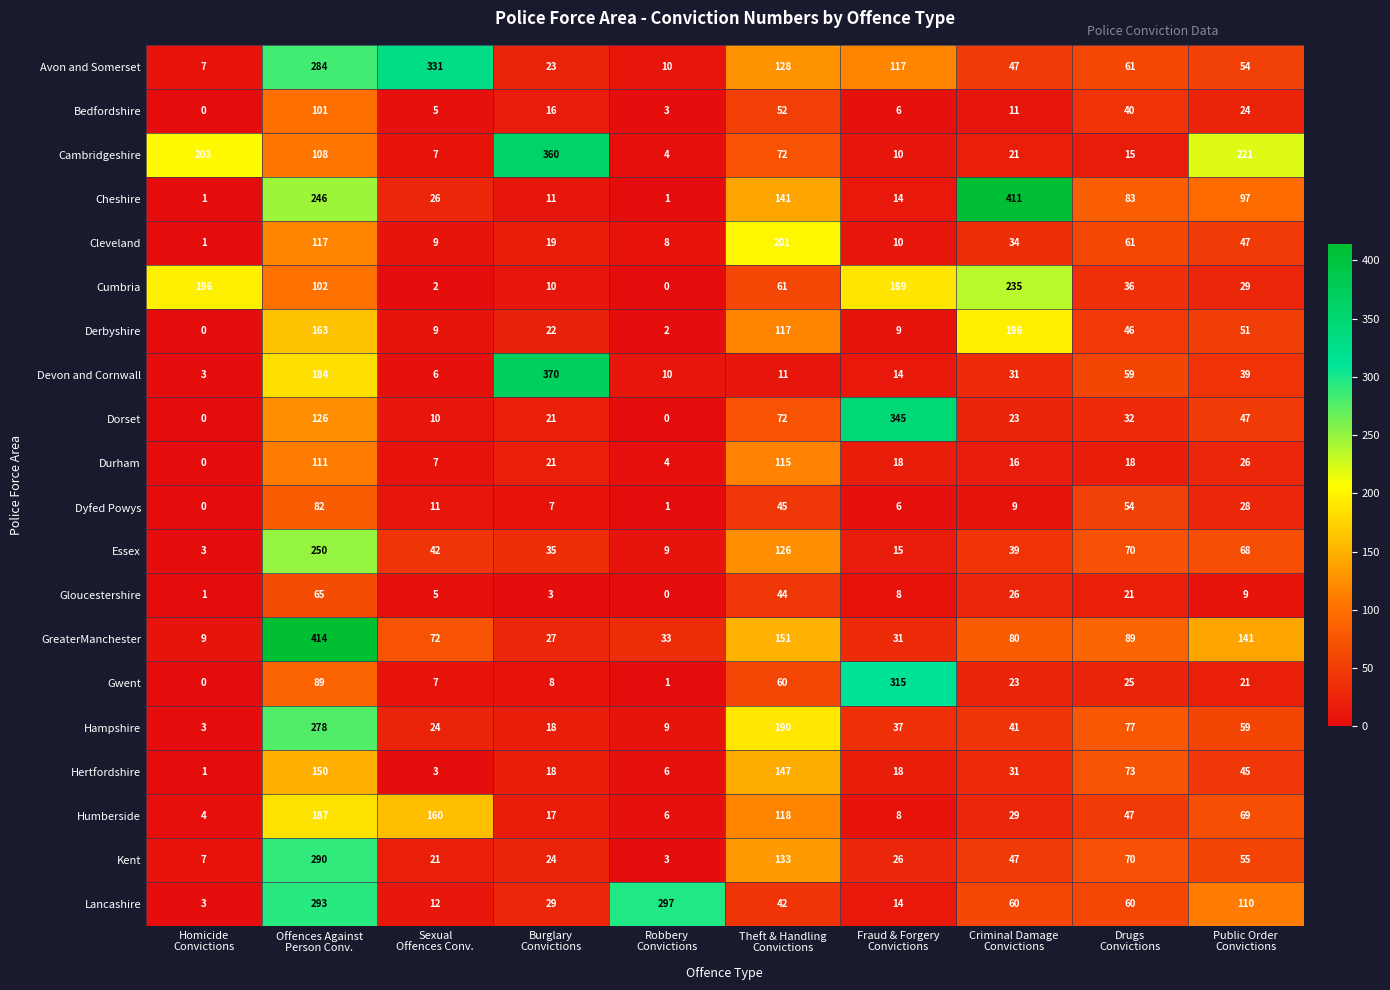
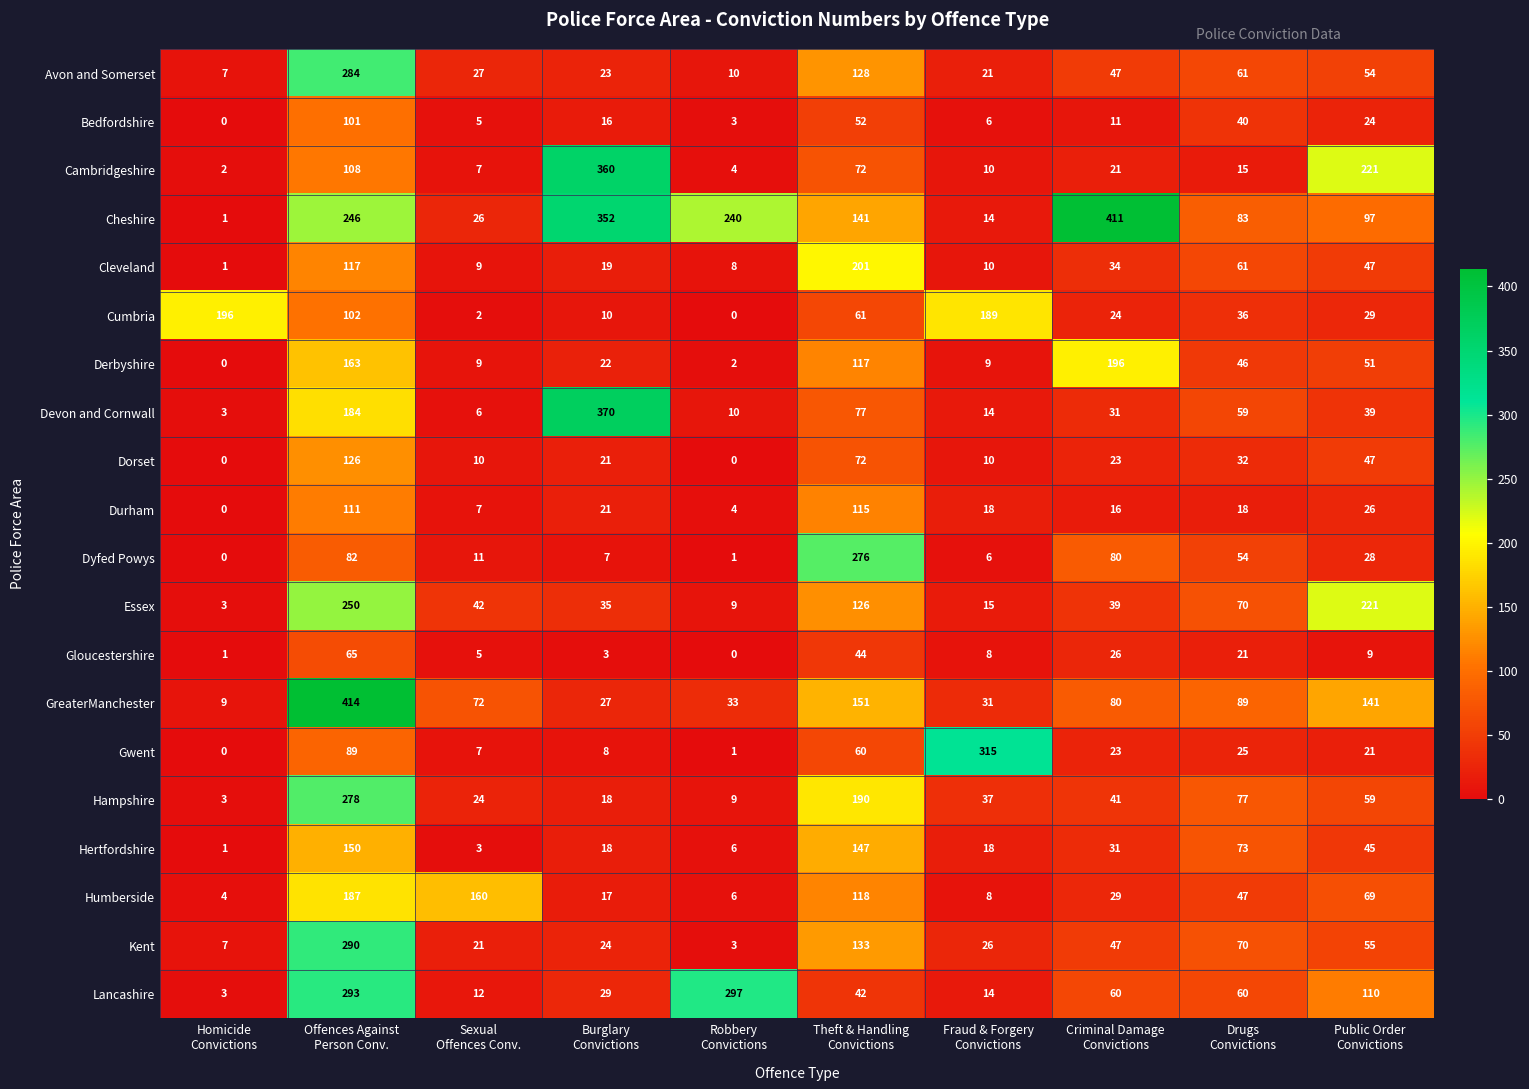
  {
    "Avon and Somerset": {
      "Homicide Convictions": 7,
      "Offences Against Person Conv.": 284,
-     "Sexual Offences Conv.": 331,
+     "Sexual Offences Conv.": 27,
      "Burglary Convictions": 23,
      "Robbery Convictions": 10,
      "Theft & Handling Convictions": 128,
-     "Fraud & Forgery Convictions": 117,
+     "Fraud & Forgery Convictions": 21,
      "Criminal Damage Convictions": 47,
      "Drugs Convictions": 61,
      "Public Order Convictions": 54
    },
    "Bedfordshire": {
      "Homicide Convictions": 0,
      "Offences Against Person Conv.": 101,
      "Sexual Offences Conv.": 5,
      "Burglary Convictions": 16,
      "Robbery Convictions": 3,
      "Theft & Handling Convictions": 52,
      "Fraud & Forgery Convictions": 6,
      "Criminal Damage Convictions": 11,
      "Drugs Convictions": 40,
      "Public Order Convictions": 24
    },
    "Cambridgeshire": {
-     "Homicide Convictions": 203,
+     "Homicide Convictions": 2,
      "Offences Against Person Conv.": 108,
      "Sexual Offences Conv.": 7,
      "Burglary Convictions": 360,
      "Robbery Convictions": 4,
      "Theft & Handling Convictions": 72,
      "Fraud & Forgery Convictions": 10,
      "Criminal Damage Convictions": 21,
      "Drugs Convictions": 15,
      "Public Order Convictions": 221
    },
    "Cheshire": {
      "Homicide Convictions": 1,
      "Offences Against Person Conv.": 246,
      "Sexual Offences Conv.": 26,
-     "Burglary Convictions": 11,
-     "Robbery Convictions": 1,
+     "Burglary Convictions": 352,
+     "Robbery Convictions": 240,
      "Theft & Handling Convictions": 141,
      "Fraud & Forgery Convictions": 14,
      "Criminal Damage Convictions": 411,
      "Drugs Convictions": 83,
      "Public Order Convictions": 97
    },
    "Cleveland": {
      "Homicide Convictions": 1,
      "Offences Against Person Conv.": 117,
      "Sexual Offences Conv.": 9,
      "Burglary Convictions": 19,
      "Robbery Convictions": 8,
      "Theft & Handling Convictions": 201,
      "Fraud & Forgery Convictions": 10,
      "Criminal Damage Convictions": 34,
      "Drugs Convictions": 61,
      "Public Order Convictions": 47
    },
    "Cumbria": {
      "Homicide Convictions": 196,
      "Offences Against Person Conv.": 102,
      "Sexual Offences Conv.": 2,
      "Burglary Convictions": 10,
      "Robbery Convictions": 0,
      "Theft & Handling Convictions": 61,
      "Fraud & Forgery Convictions": 189,
-     "Criminal Damage Convictions": 235,
+     "Criminal Damage Convictions": 24,
      "Drugs Convictions": 36,
      "Public Order Convictions": 29
    },
    "Derbyshire": {
      "Homicide Convictions": 0,
      "Offences Against Person Conv.": 163,
      "Sexual Offences Conv.": 9,
      "Burglary Convictions": 22,
      "Robbery Convictions": 2,
      "Theft & Handling Convictions": 117,
      "Fraud & Forgery Convictions": 9,
      "Criminal Damage Convictions": 196,
      "Drugs Convictions": 46,
      "Public Order Convictions": 51
    },
    "Devon and Cornwall": {
      "Homicide Convictions": 3,
      "Offences Against Person Conv.": 184,
      "Sexual Offences Conv.": 6,
      "Burglary Convictions": 370,
      "Robbery Convictions": 10,
-     "Theft & Handling Convictions": 11,
+     "Theft & Handling Convictions": 77,
      "Fraud & Forgery Convictions": 14,
      "Criminal Damage Convictions": 31,
      "Drugs Convictions": 59,
      "Public Order Convictions": 39
    },
    "Dorset": {
      "Homicide Convictions": 0,
      "Offences Against Person Conv.": 126,
      "Sexual Offences Conv.": 10,
      "Burglary Convictions": 21,
      "Robbery Convictions": 0,
      "Theft & Handling Convictions": 72,
-     "Fraud & Forgery Convictions": 345,
+     "Fraud & Forgery Convictions": 10,
      "Criminal Damage Convictions": 23,
      "Drugs Convictions": 32,
      "Public Order Convictions": 47
    },
    "Durham": {
      "Homicide Convictions": 0,
      "Offences Against Person Conv.": 111,
      "Sexual Offences Conv.": 7,
      "Burglary Convictions": 21,
      "Robbery Convictions": 4,
      "Theft & Handling Convictions": 115,
      "Fraud & Forgery Convictions": 18,
      "Criminal Damage Convictions": 16,
      "Drugs Convictions": 18,
      "Public Order Convictions": 26
    },
    "Dyfed Powys": {
      "Homicide Convictions": 0,
      "Offences Against Person Conv.": 82,
      "Sexual Offences Conv.": 11,
      "Burglary Convictions": 7,
      "Robbery Convictions": 1,
-     "Theft & Handling Convictions": 45,
+     "Theft & Handling Convictions": 276,
      "Fraud & Forgery Convictions": 6,
-     "Criminal Damage Convictions": 9,
+     "Criminal Damage Convictions": 80,
      "Drugs Convictions": 54,
      "Public Order Convictions": 28
    },
    "Essex": {
      "Homicide Convictions": 3,
      "Offences Against Person Conv.": 250,
      "Sexual Offences Conv.": 42,
      "Burglary Convictions": 35,
      "Robbery Convictions": 9,
      "Theft & Handling Convictions": 126,
      "Fraud & Forgery Convictions": 15,
      "Criminal Damage Convictions": 39,
      "Drugs Convictions": 70,
-     "Public Order Convictions": 68
+     "Public Order Convictions": 221
    },
    "Gloucestershire": {
      "Homicide Convictions": 1,
      "Offences Against Person Conv.": 65,
      "Sexual Offences Conv.": 5,
      "Burglary Convictions": 3,
      "Robbery Convictions": 0,
      "Theft & Handling Convictions": 44,
      "Fraud & Forgery Convictions": 8,
      "Criminal Damage Convictions": 26,
      "Drugs Convictions": 21,
      "Public Order Convictions": 9
    },
    "GreaterManchester": {
      "Homicide Convictions": 9,
      "Offences Against Person Conv.": 414,
      "Sexual Offences Conv.": 72,
      "Burglary Convictions": 27,
      "Robbery Convictions": 33,
      "Theft & Handling Convictions": 151,
      "Fraud & Forgery Convictions": 31,
      "Criminal Damage Convictions": 80,
      "Drugs Convictions": 89,
      "Public Order Convictions": 141
    },
    "Gwent": {
      "Homicide Convictions": 0,
      "Offences Against Person Conv.": 89,
      "Sexual Offences Conv.": 7,
      "Burglary Convictions": 8,
      "Robbery Convictions": 1,
      "Theft & Handling Convictions": 60,
      "Fraud & Forgery Convictions": 315,
      "Criminal Damage Convictions": 23,
      "Drugs Convictions": 25,
      "Public Order Convictions": 21
    },
    "Hampshire": {
      "Homicide Convictions": 3,
      "Offences Against Person Conv.": 278,
      "Sexual Offences Conv.": 24,
      "Burglary Convictions": 18,
      "Robbery Convictions": 9,
      "Theft & Handling Convictions": 190,
      "Fraud & Forgery Convictions": 37,
      "Criminal Damage Convictions": 41,
      "Drugs Convictions": 77,
      "Public Order Convictions": 59
    },
    "Hertfordshire": {
      "Homicide Convictions": 1,
      "Offences Against Person Conv.": 150,
      "Sexual Offences Conv.": 3,
      "Burglary Convictions": 18,
      "Robbery Convictions": 6,
      "Theft & Handling Convictions": 147,
      "Fraud & Forgery Convictions": 18,
      "Criminal Damage Convictions": 31,
      "Drugs Convictions": 73,
      "Public Order Convictions": 45
    },
    "Humberside": {
      "Homicide Convictions": 4,
      "Offences Against Person Conv.": 187,
      "Sexual Offences Conv.": 160,
      "Burglary Convictions": 17,
      "Robbery Convictions": 6,
      "Theft & Handling Convictions": 118,
      "Fraud & Forgery Convictions": 8,
      "Criminal Damage Convictions": 29,
      "Drugs Convictions": 47,
      "Public Order Convictions": 69
    },
    "Kent": {
      "Homicide Convictions": 7,
      "Offences Against Person Conv.": 290,
      "Sexual Offences Conv.": 21,
      "Burglary Convictions": 24,
      "Robbery Convictions": 3,
      "Theft & Handling Convictions": 133,
      "Fraud & Forgery Convictions": 26,
      "Criminal Damage Convictions": 47,
      "Drugs Convictions": 70,
      "Public Order Convictions": 55
    },
    "Lancashire": {
      "Homicide Convictions": 3,
      "Offences Against Person Conv.": 293,
      "Sexual Offences Conv.": 12,
      "Burglary Convictions": 29,
      "Robbery Convictions": 297,
      "Theft & Handling Convictions": 42,
      "Fraud & Forgery Convictions": 14,
      "Criminal Damage Convictions": 60,
      "Drugs Convictions": 60,
      "Public Order Convictions": 110
    }
  }
